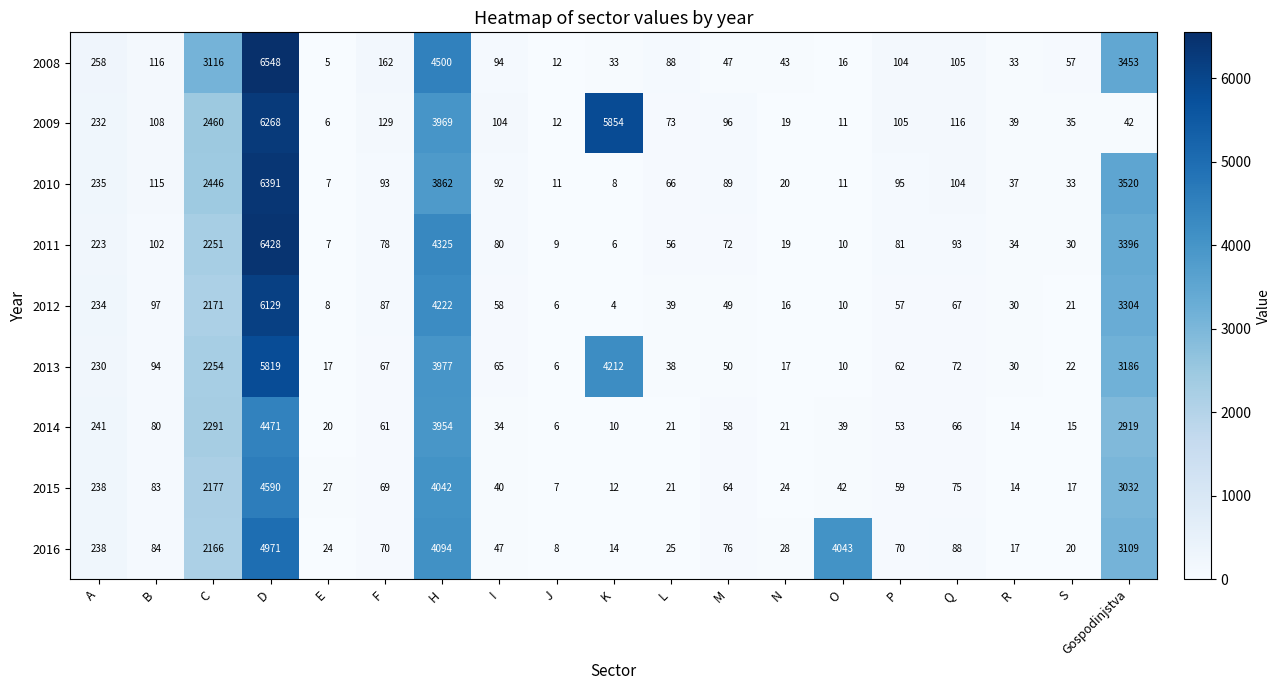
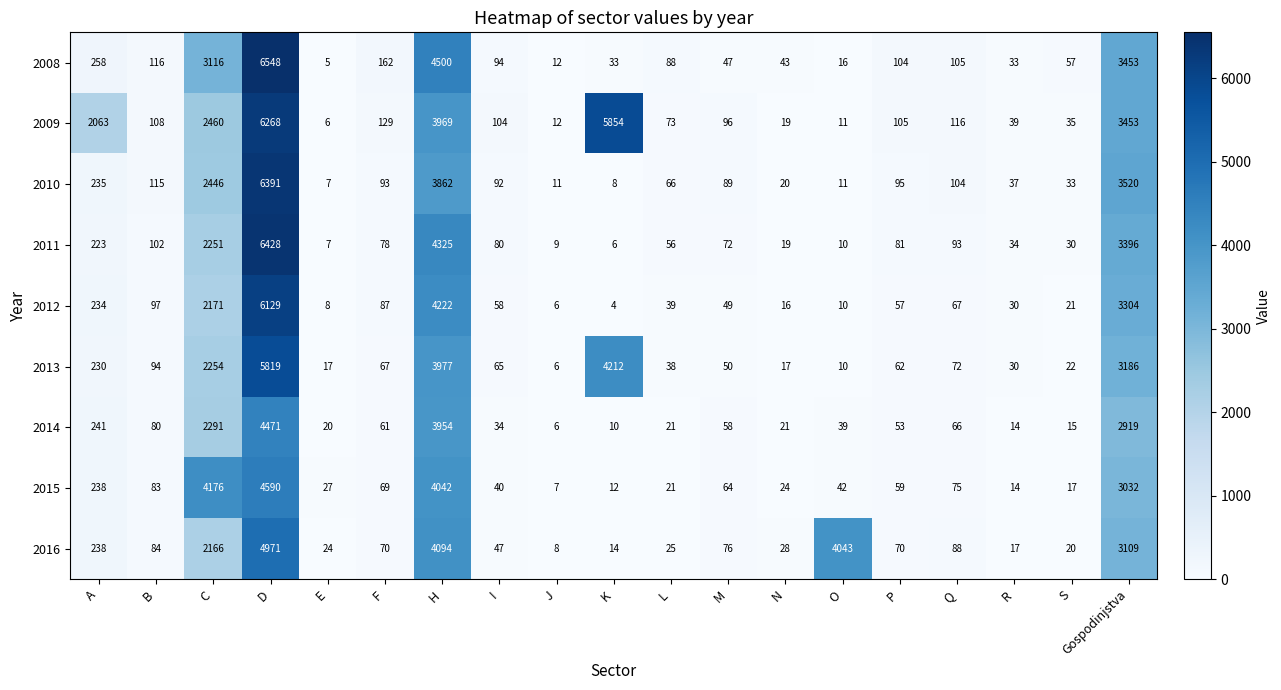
  {
    "2008": {
      "A": 258,
      "B": 116,
      "C": 3116,
      "D": 6548,
      "E": 5,
      "F": 162,
      "H": 4500,
      "I": 94,
      "J": 12,
      "K": 33,
      "L": 88,
      "M": 47,
      "N": 43,
      "O": 16,
      "P": 104,
      "Q": 105,
      "R": 33,
      "S": 57,
      "Gospodinjstva": 3453
    },
    "2009": {
-     "A": 232,
+     "A": 2063,
      "B": 108,
      "C": 2460,
      "D": 6268,
      "E": 6,
      "F": 129,
      "H": 3969,
      "I": 104,
      "J": 12,
      "K": 5854,
      "L": 73,
      "M": 96,
      "N": 19,
      "O": 11,
      "P": 105,
      "Q": 116,
      "R": 39,
      "S": 35,
-     "Gospodinjstva": 42
+     "Gospodinjstva": 3453
    },
    "2010": {
      "A": 235,
      "B": 115,
      "C": 2446,
      "D": 6391,
      "E": 7,
      "F": 93,
      "H": 3862,
      "I": 92,
      "J": 11,
      "K": 8,
      "L": 66,
      "M": 89,
      "N": 20,
      "O": 11,
      "P": 95,
      "Q": 104,
      "R": 37,
      "S": 33,
      "Gospodinjstva": 3520
    },
    "2011": {
      "A": 223,
      "B": 102,
      "C": 2251,
      "D": 6428,
      "E": 7,
      "F": 78,
      "H": 4325,
      "I": 80,
      "J": 9,
      "K": 6,
      "L": 56,
      "M": 72,
      "N": 19,
      "O": 10,
      "P": 81,
      "Q": 93,
      "R": 34,
      "S": 30,
      "Gospodinjstva": 3396
    },
    "2012": {
      "A": 234,
      "B": 97,
      "C": 2171,
      "D": 6129,
      "E": 8,
      "F": 87,
      "H": 4222,
      "I": 58,
      "J": 6,
      "K": 4,
      "L": 39,
      "M": 49,
      "N": 16,
      "O": 10,
      "P": 57,
      "Q": 67,
      "R": 30,
      "S": 21,
      "Gospodinjstva": 3304
    },
    "2013": {
      "A": 230,
      "B": 94,
      "C": 2254,
      "D": 5819,
      "E": 17,
      "F": 67,
      "H": 3977,
      "I": 65,
      "J": 6,
      "K": 4212,
      "L": 38,
      "M": 50,
      "N": 17,
      "O": 10,
      "P": 62,
      "Q": 72,
      "R": 30,
      "S": 22,
      "Gospodinjstva": 3186
    },
    "2014": {
      "A": 241,
      "B": 80,
      "C": 2291,
      "D": 4471,
      "E": 20,
      "F": 61,
      "H": 3954,
      "I": 34,
      "J": 6,
      "K": 10,
      "L": 21,
      "M": 58,
      "N": 21,
      "O": 39,
      "P": 53,
      "Q": 66,
      "R": 14,
      "S": 15,
      "Gospodinjstva": 2919
    },
    "2015": {
      "A": 238,
      "B": 83,
-     "C": 2177,
+     "C": 4176,
      "D": 4590,
      "E": 27,
      "F": 69,
      "H": 4042,
      "I": 40,
      "J": 7,
      "K": 12,
      "L": 21,
      "M": 64,
      "N": 24,
      "O": 42,
      "P": 59,
      "Q": 75,
      "R": 14,
      "S": 17,
      "Gospodinjstva": 3032
    },
    "2016": {
      "A": 238,
      "B": 84,
      "C": 2166,
      "D": 4971,
      "E": 24,
      "F": 70,
      "H": 4094,
      "I": 47,
      "J": 8,
      "K": 14,
      "L": 25,
      "M": 76,
      "N": 28,
      "O": 4043,
      "P": 70,
      "Q": 88,
      "R": 17,
      "S": 20,
      "Gospodinjstva": 3109
    }
  }
